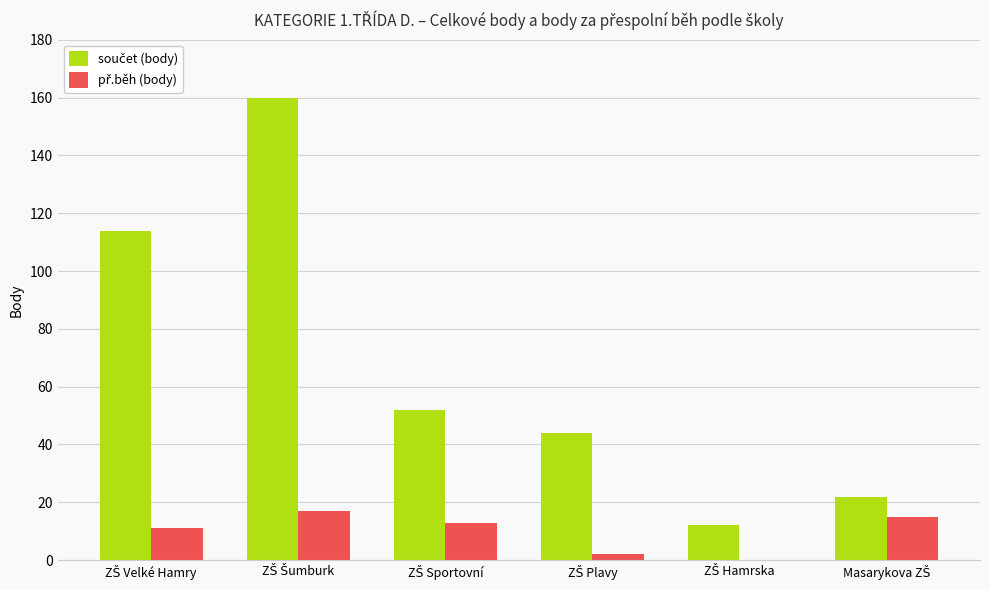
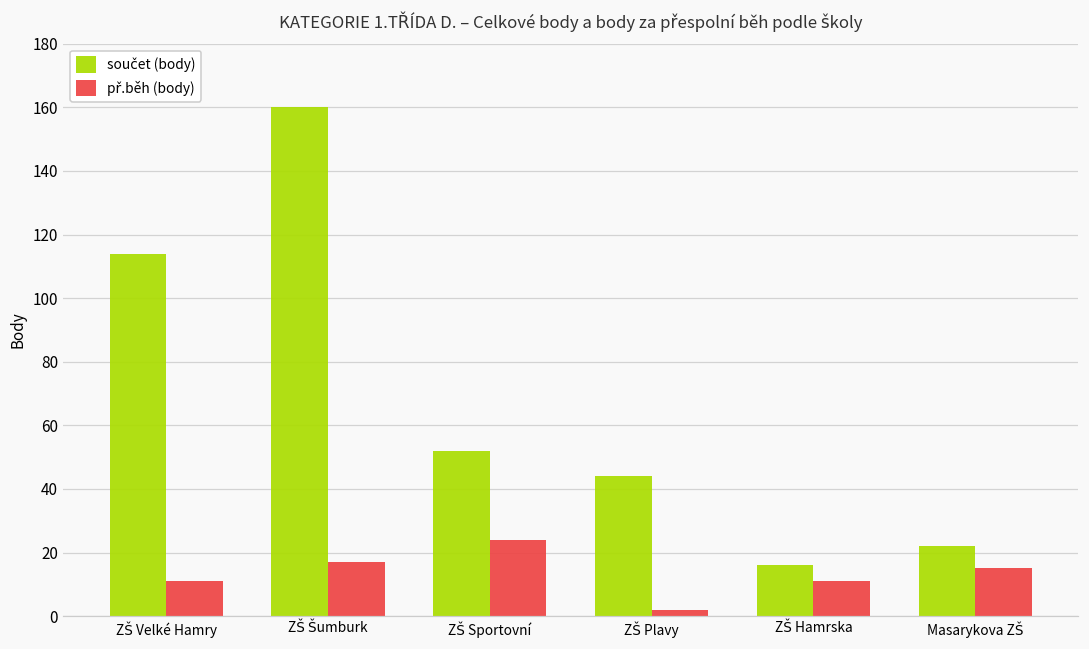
  {
    "součet (body)": {
      "ZŠ Velké Hamry": 114,
      "ZŠ Šumburk": 160,
      "ZŠ Sportovní": 52,
      "ZŠ Plavy": 44,
-     "ZŠ Hamrska": 12,
+     "ZŠ Hamrska": 16,
      "Masarykova ZŠ": 22
    },
    "př.běh (body)": {
      "ZŠ Velké Hamry": 11,
      "ZŠ Šumburk": 17,
-     "ZŠ Sportovní": 13,
+     "ZŠ Sportovní": 24,
      "ZŠ Plavy": 2,
-     "ZŠ Hamrska": 0,
+     "ZŠ Hamrska": 11,
      "Masarykova ZŠ": 15
    }
  }
